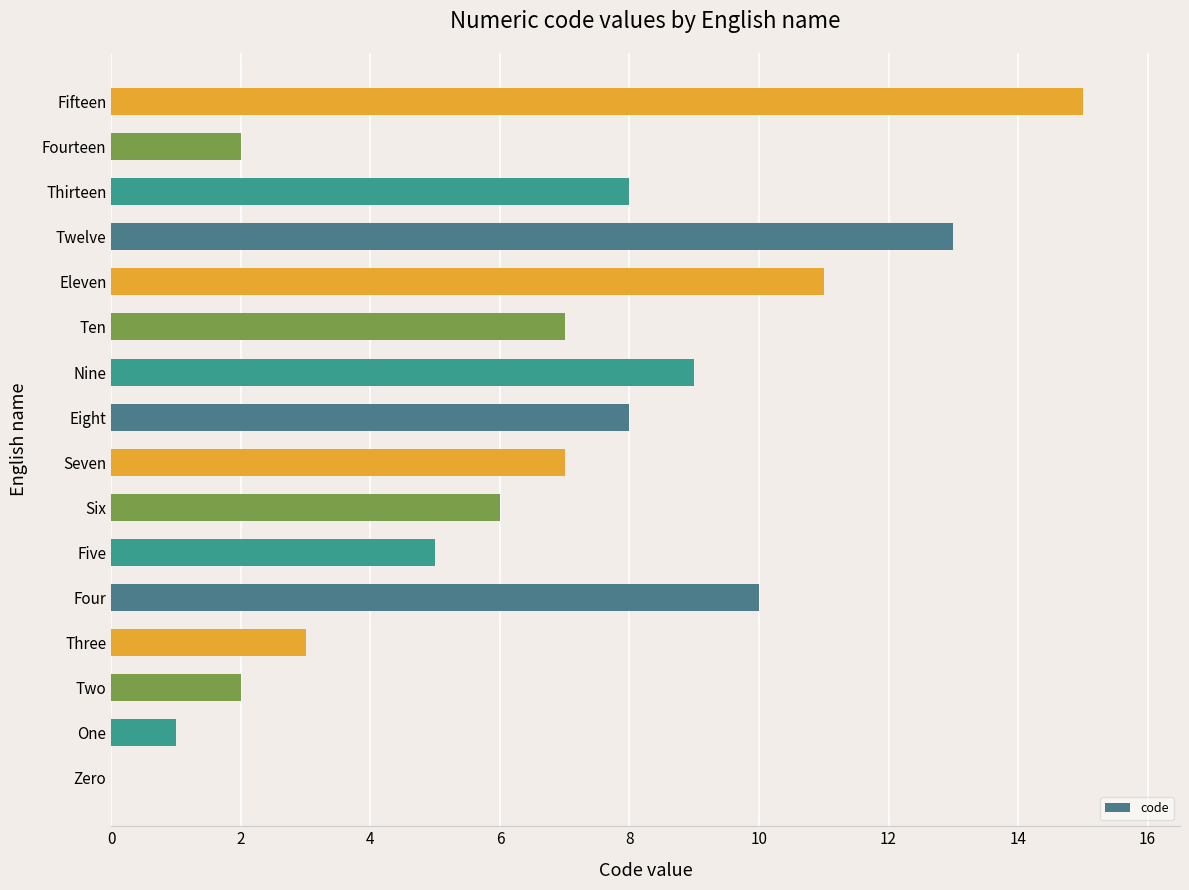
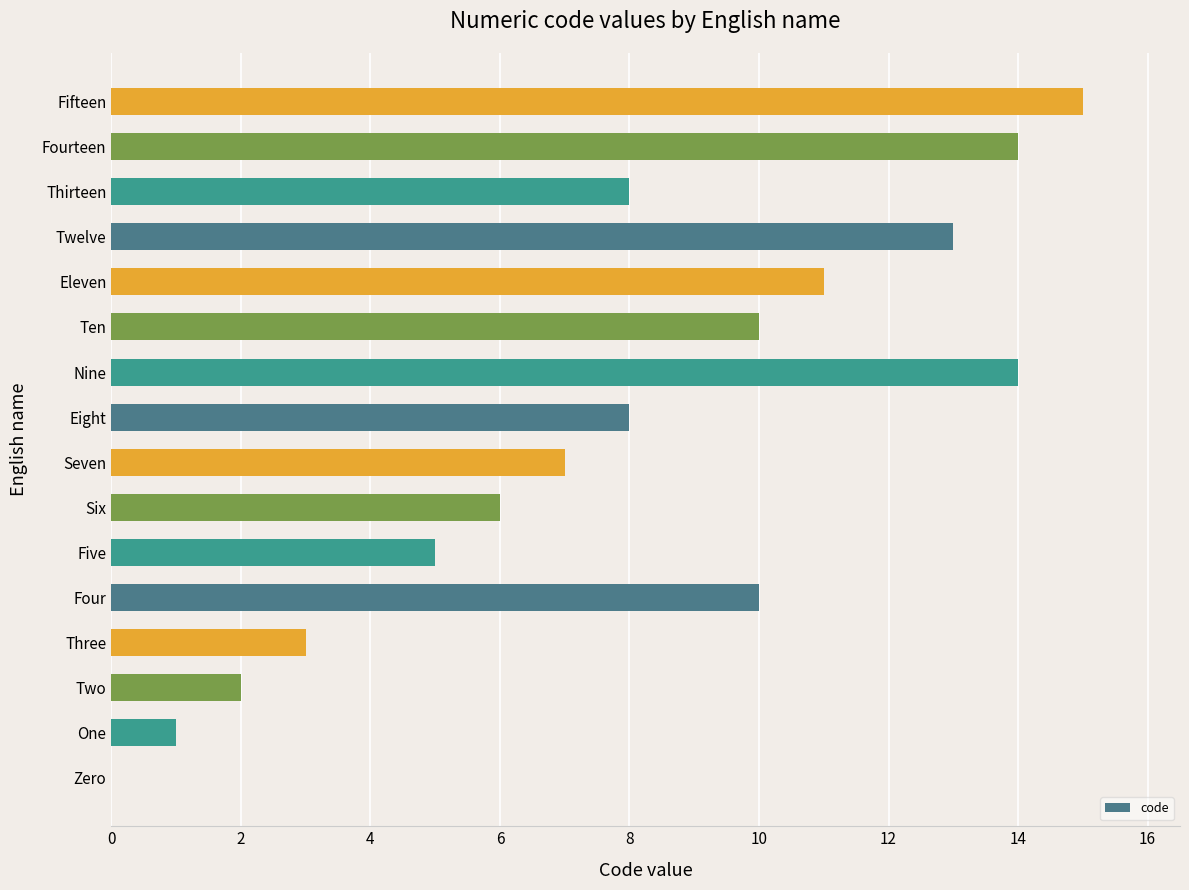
  {
    "Fifteen": 15,
-   "Fourteen": 2,
+   "Fourteen": 14,
    "Thirteen": 8,
    "Twelve": 13,
    "Eleven": 11,
-   "Ten": 7,
-   "Nine": 9,
+   "Ten": 10,
+   "Nine": 14,
    "Eight": 8,
    "Seven": 7,
    "Six": 6,
    "Five": 5,
    "Four": 10,
    "Three": 3,
    "Two": 2,
    "One": 1,
    "Zero": 0
  }
